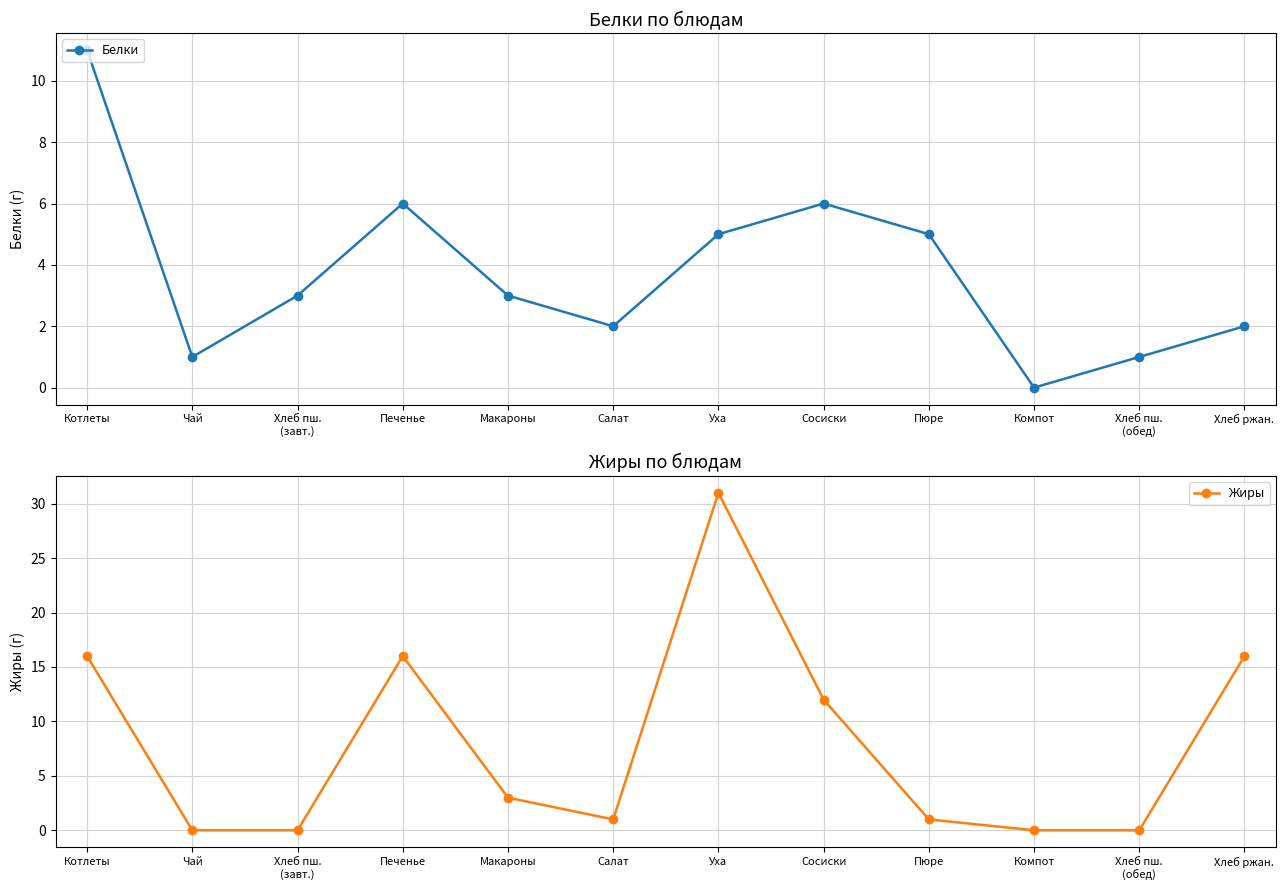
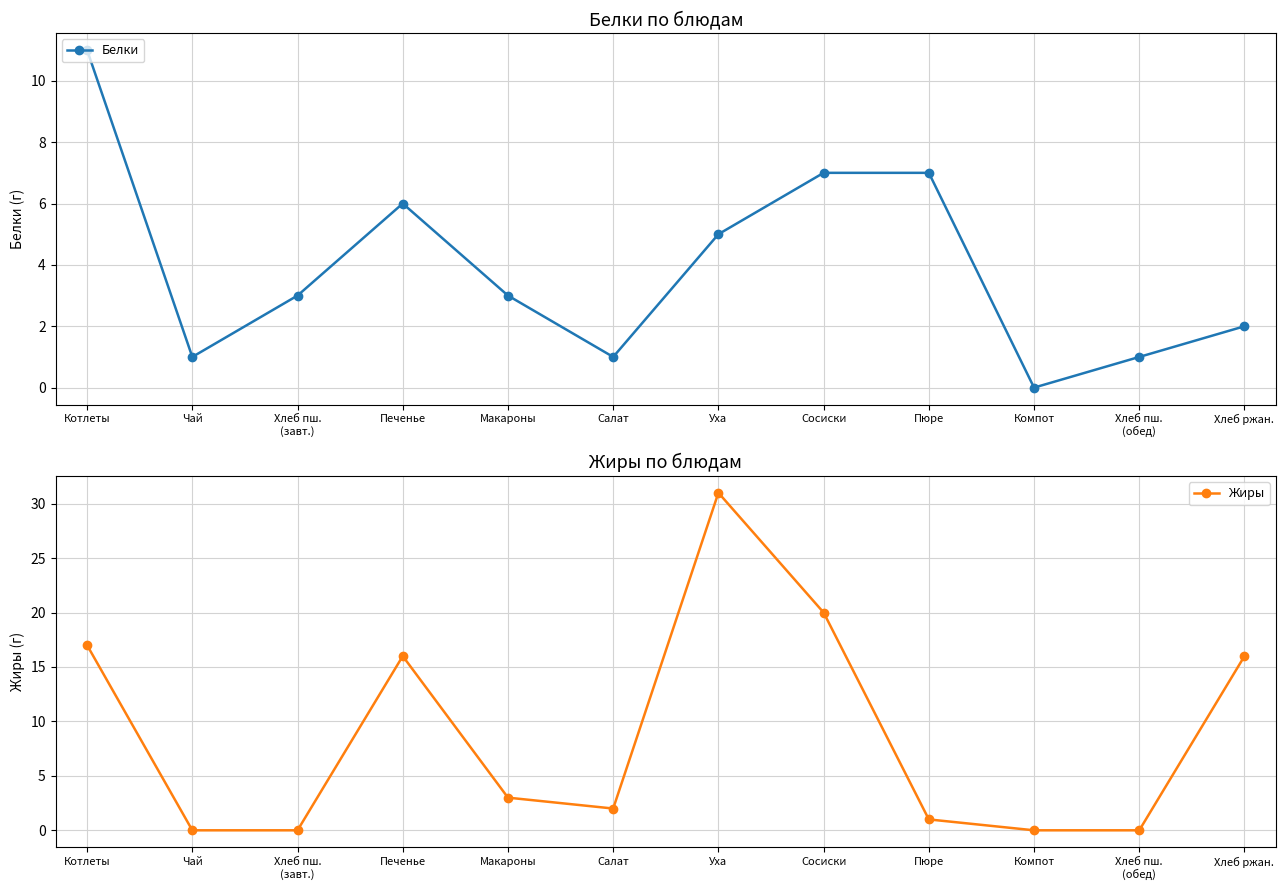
  {
    "Белки по блюдам": {
      "Чай": 1,
      "Хлеб пш. (завт.)": 3,
      "Печенье": 6,
      "Макароны": 3,
-     "Салат": 2,
+     "Салат": 1,
      "Уха": 5,
-     "Сосиски": 6,
-     "Пюре": 5,
+     "Сосиски": 7,
+     "Пюре": 7,
      "Компот": 0,
      "Хлеб пш. (обед)": 1,
      "Хлеб ржан.": 2
    },
    "Жиры по блюдам": {
-     "Котлеты": 16,
+     "Котлеты": 17,
      "Чай": 0,
      "Хлеб пш. (завт.)": 0,
      "Печенье": 16,
      "Макароны": 3,
-     "Салат": 1,
+     "Салат": 2,
      "Уха": 31,
-     "Сосиски": 12,
+     "Сосиски": 20,
      "Пюре": 1,
      "Компот": 0,
      "Хлеб пш. (обед)": 0,
      "Хлеб ржан.": 16
    }
  }
